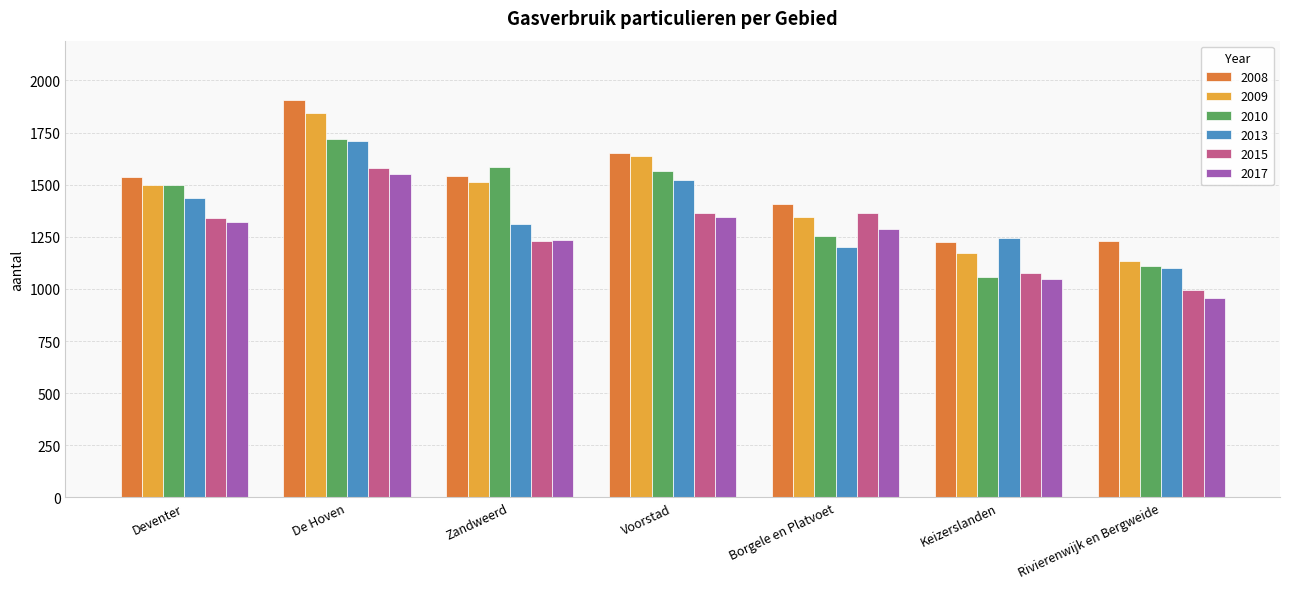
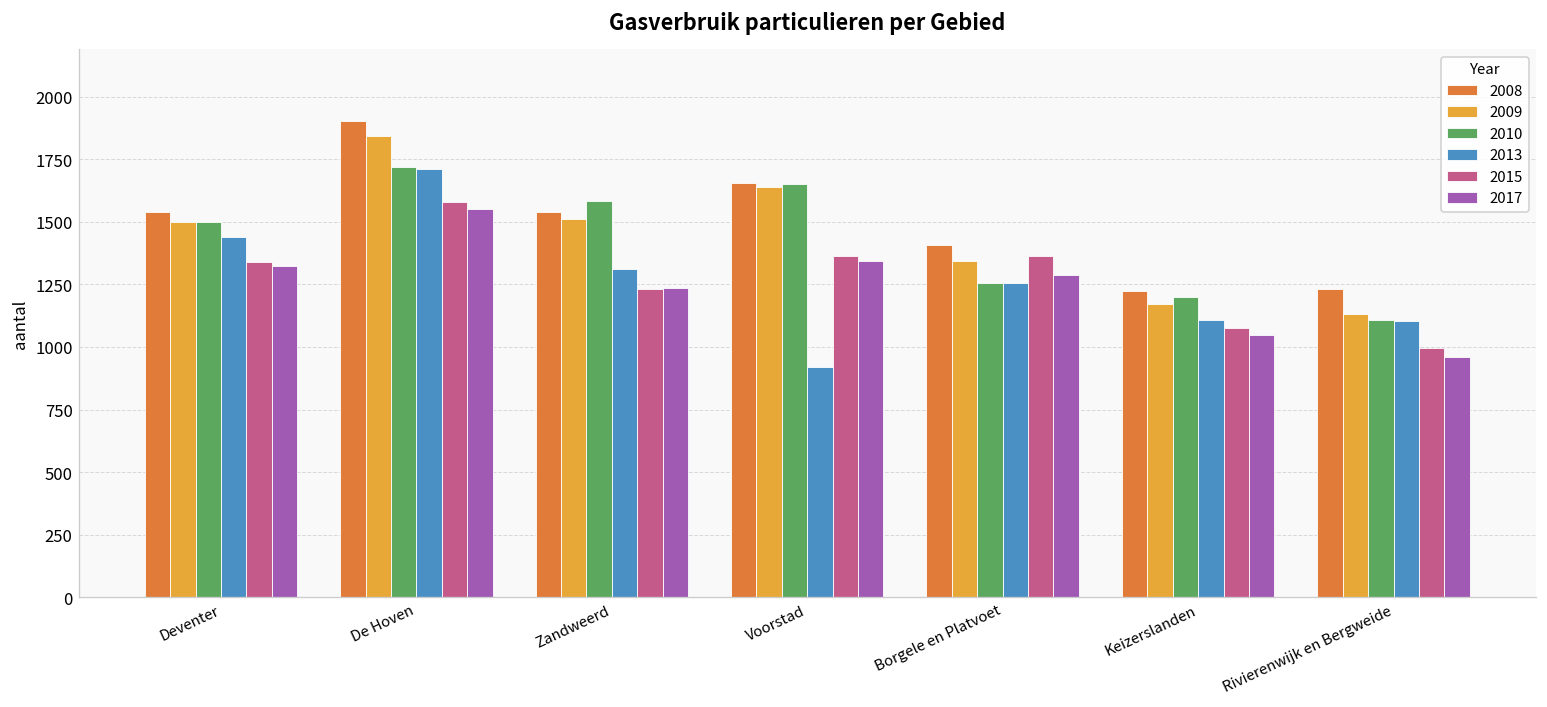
  {
    "2010": {
      "Deventer": 1500,
      "De Hoven": 1720,
      "Zandweerd": 1580,
-     "Voorstad": 1560,
+     "Voorstad": 1650,
      "Borgele en Platvoet": 1260,
-     "Keizerslanden": 1060,
+     "Keizerslanden": 1200,
      "Rivierenwijk en Bergweide": 1110
    },
    "2013": {
      "Deventer": 1440,
      "De Hoven": 1710,
      "Zandweerd": 1310,
-     "Voorstad": 1520,
-     "Borgele en Platvoet": 1200,
-     "Keizerslanden": 1250,
+     "Voorstad": 920,
+     "Borgele en Platvoet": 1260,
+     "Keizerslanden": 1110,
      "Rivierenwijk en Bergweide": 1100
    }
  }
